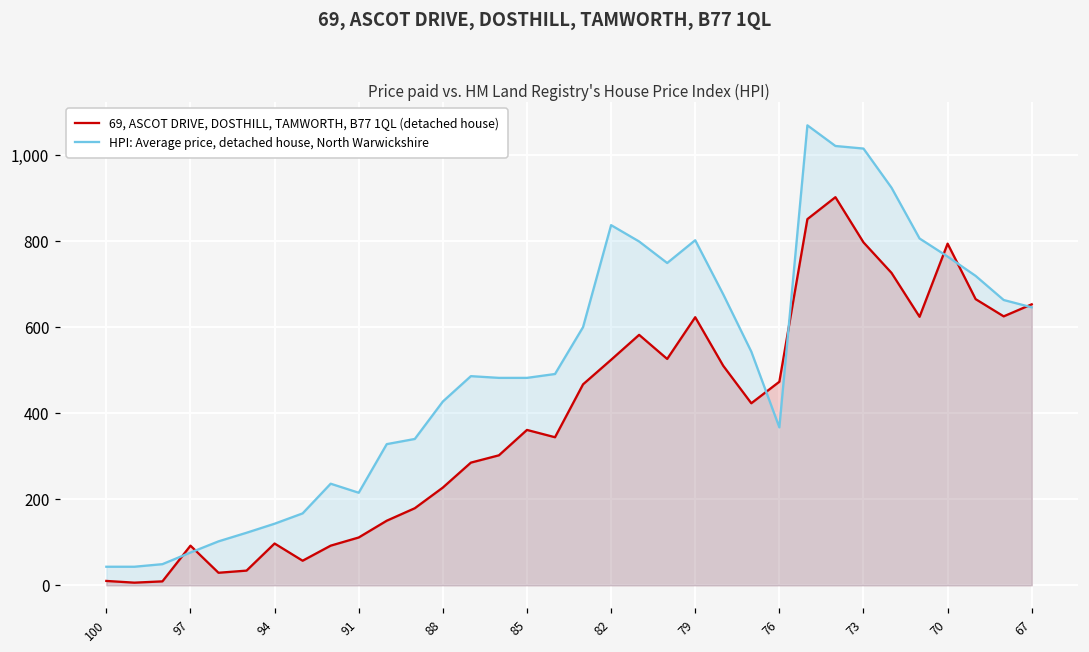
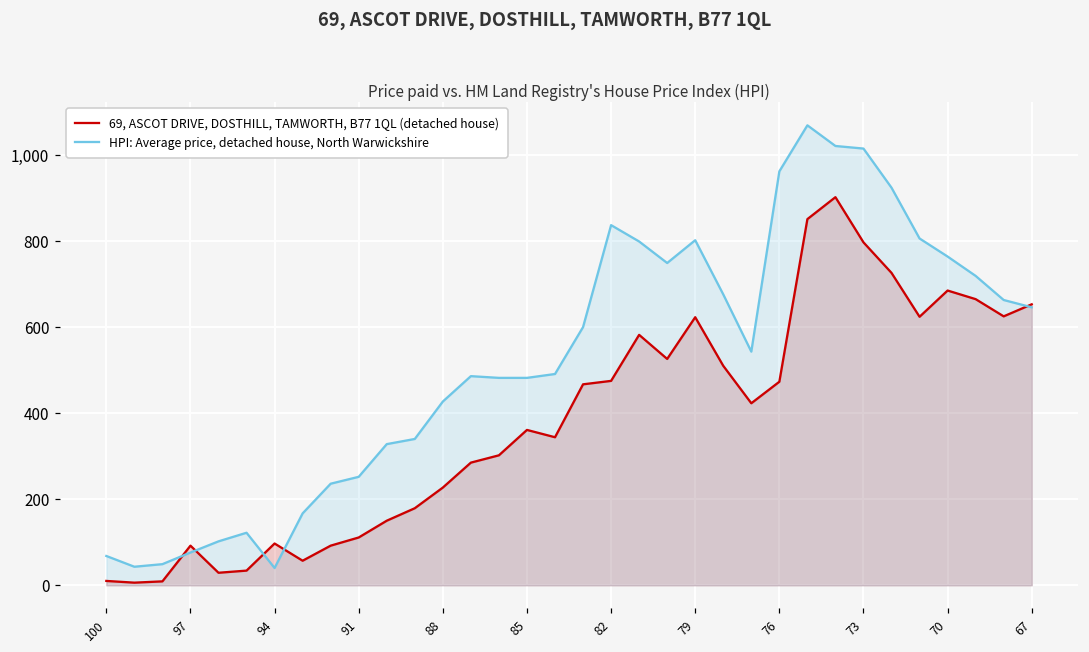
  {
    "69, ASCOT DRIVE, DOSTHILL, TAMWORTH, B77 1QL (detached house)": {
      "100": "10",
      "97": "90",
      "94": "100",
      "91": "110",
      "88": "230",
      "85": "360",
-     "82": "520",
+     "82": "480",
      "79": "620",
      "76": "470",
      "73": "800",
-     "70": "790",
+     "70": "690",
      "67": "650"
    },
    "HPI: Average price, detached house, North Warwickshire": {
-     "100": "40",
+     "100": "70",
      "97": "80",
-     "94": "140",
-     "91": "220",
+     "94": "40",
+     "91": "250",
      "88": "430",
      "85": "480",
      "82": "840",
      "79": "800",
-     "76": "370",
+     "76": "960",
      "73": "1,020",
      "70": "760",
      "67": "650"
    }
  }
